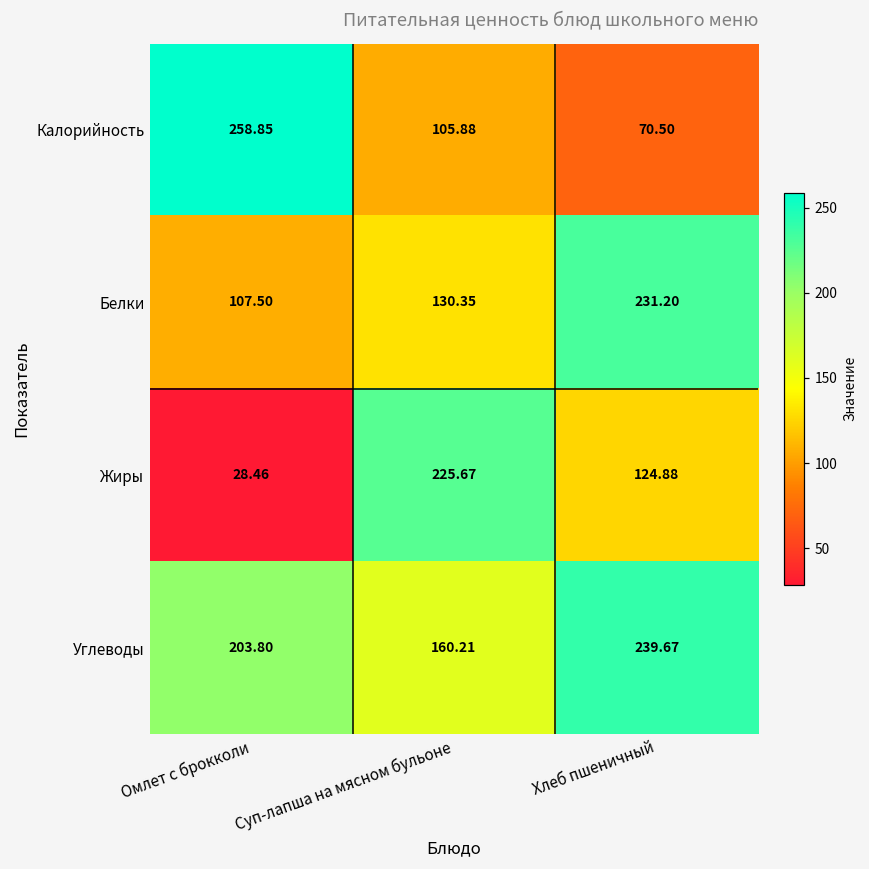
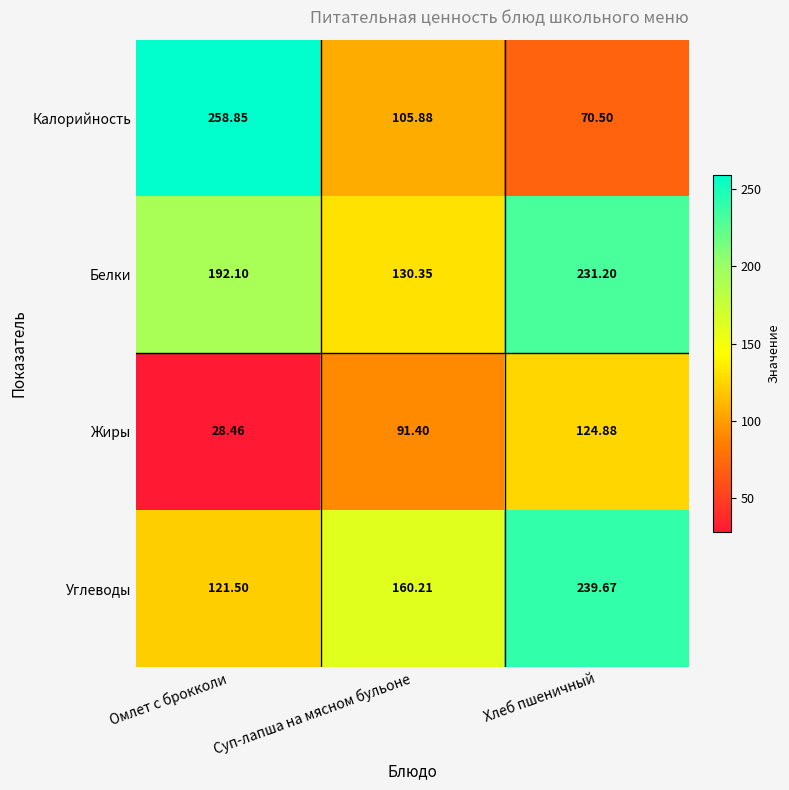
  {
    "Калорийность": {
      "Омлет с брокколи": 258.85,
      "Суп-лапша на мясном бульоне": 105.88,
      "Хлеб пшеничный": 70.50
    },
    "Белки": {
-     "Омлет с брокколи": 107.50,
+     "Омлет с брокколи": 192.10,
      "Суп-лапша на мясном бульоне": 130.35,
      "Хлеб пшеничный": 231.20
    },
    "Жиры": {
      "Омлет с брокколи": 28.46,
-     "Суп-лапша на мясном бульоне": 225.67,
+     "Суп-лапша на мясном бульоне": 91.40,
      "Хлеб пшеничный": 124.88
    },
    "Углеводы": {
-     "Омлет с брокколи": 203.80,
+     "Омлет с брокколи": 121.50,
      "Суп-лапша на мясном бульоне": 160.21,
      "Хлеб пшеничный": 239.67
    }
  }
